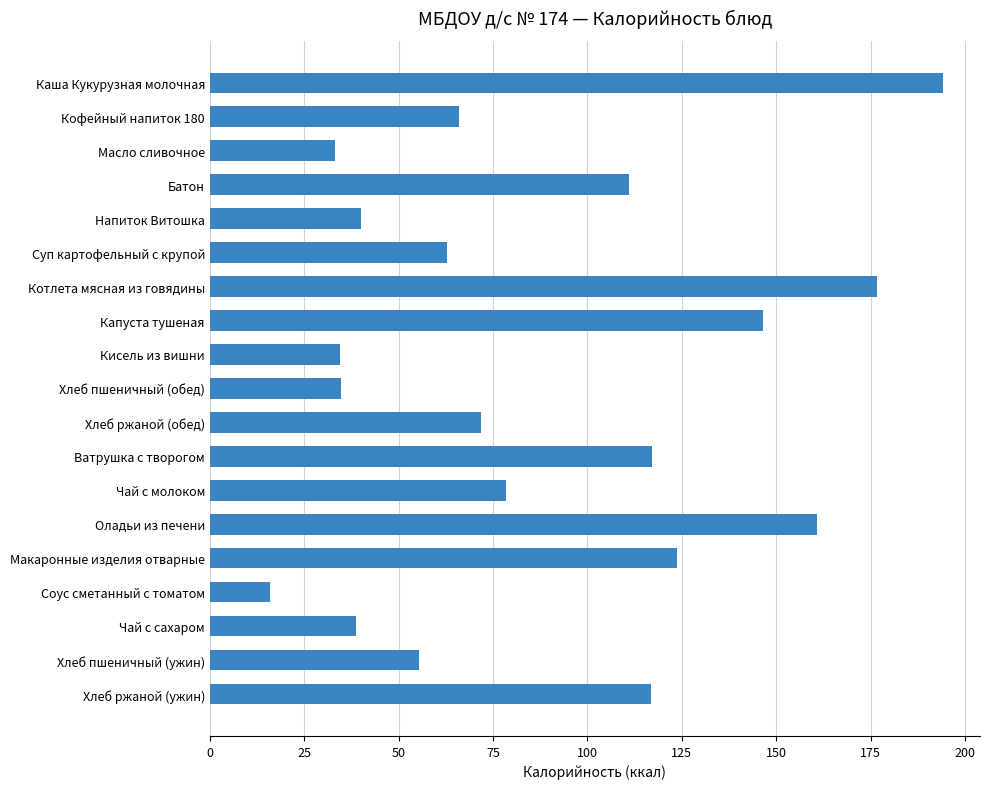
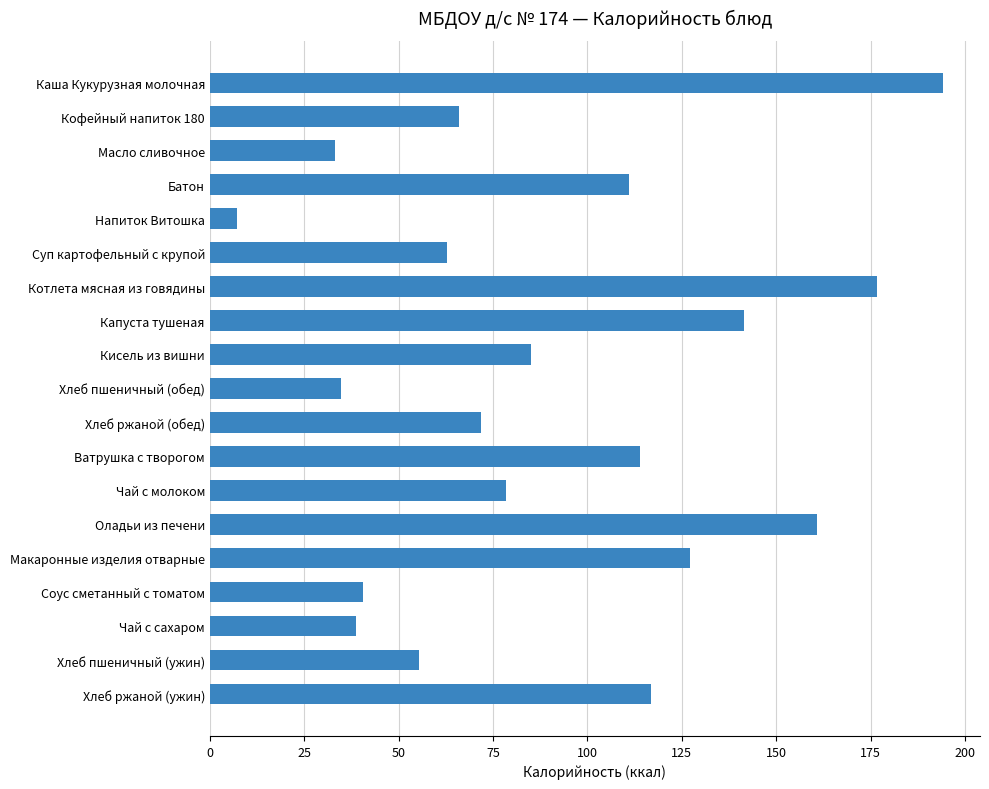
  {
    "Каша Кукурузная молочная": 194,
    "Кофейный напиток 180": 66,
    "Масло сливочное": 33,
    "Батон": 111,
-   "Напиток Витошка": 40,
+   "Напиток Витошка": 7,
    "Суп картофельный с крупой": 63,
    "Котлета мясная из говядины": 177,
-   "Капуста тушеная": 146,
-   "Кисель из вишни": 35,
+   "Капуста тушеная": 141,
+   "Кисель из вишни": 85,
    "Хлеб пшеничный (обед)": 35,
    "Хлеб ржаной (обед)": 72,
-   "Ватрушка с творогом": 117,
+   "Ватрушка с творогом": 114,
    "Чай с молоком": 79,
    "Оладьи из печени": 161,
-   "Макаронные изделия отварные": 124,
-   "Соус сметанный с томатом": 16,
+   "Макаронные изделия отварные": 127,
+   "Соус сметанный с томатом": 41,
    "Чай с сахаром": 39,
    "Хлеб пшеничный (ужин)": 55,
    "Хлеб ржаной (ужин)": 117
  }
